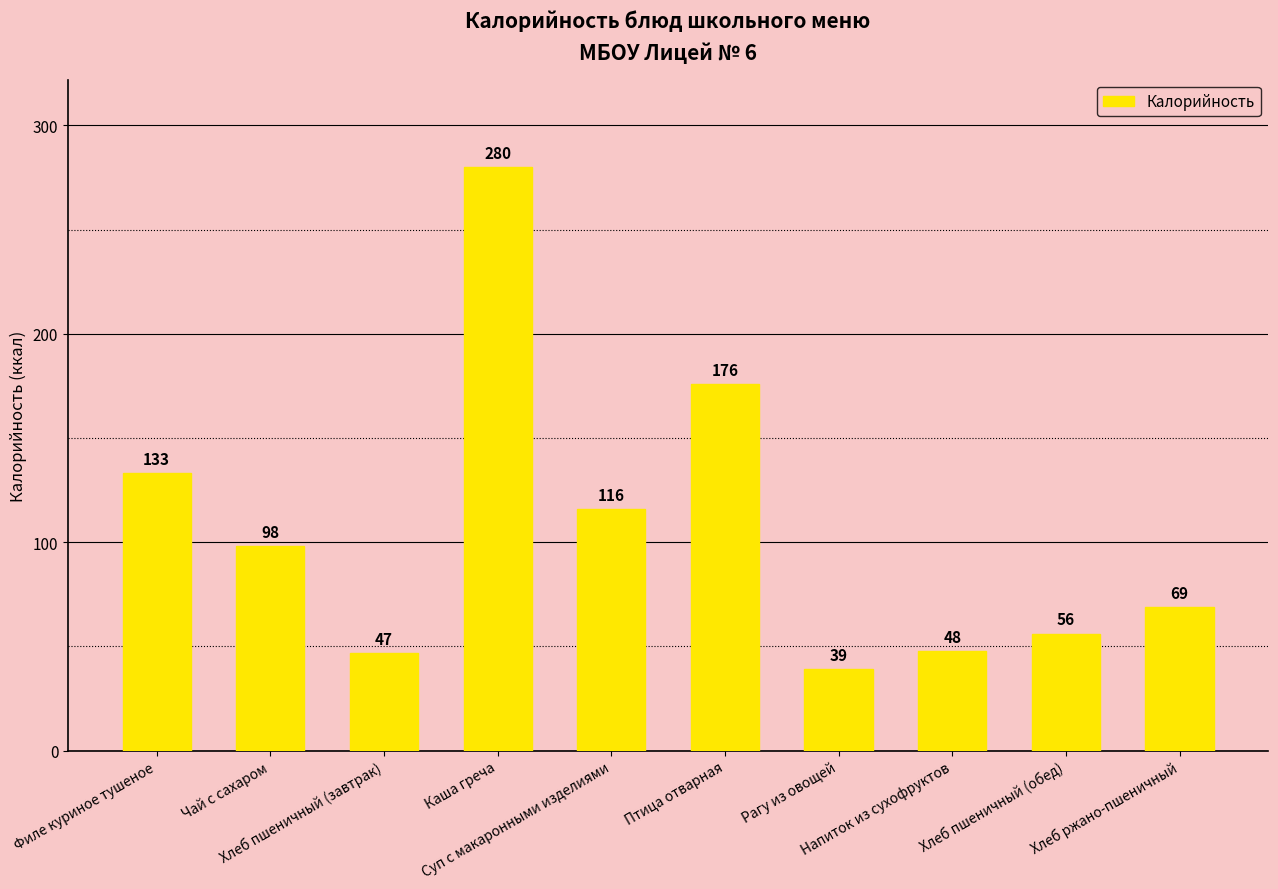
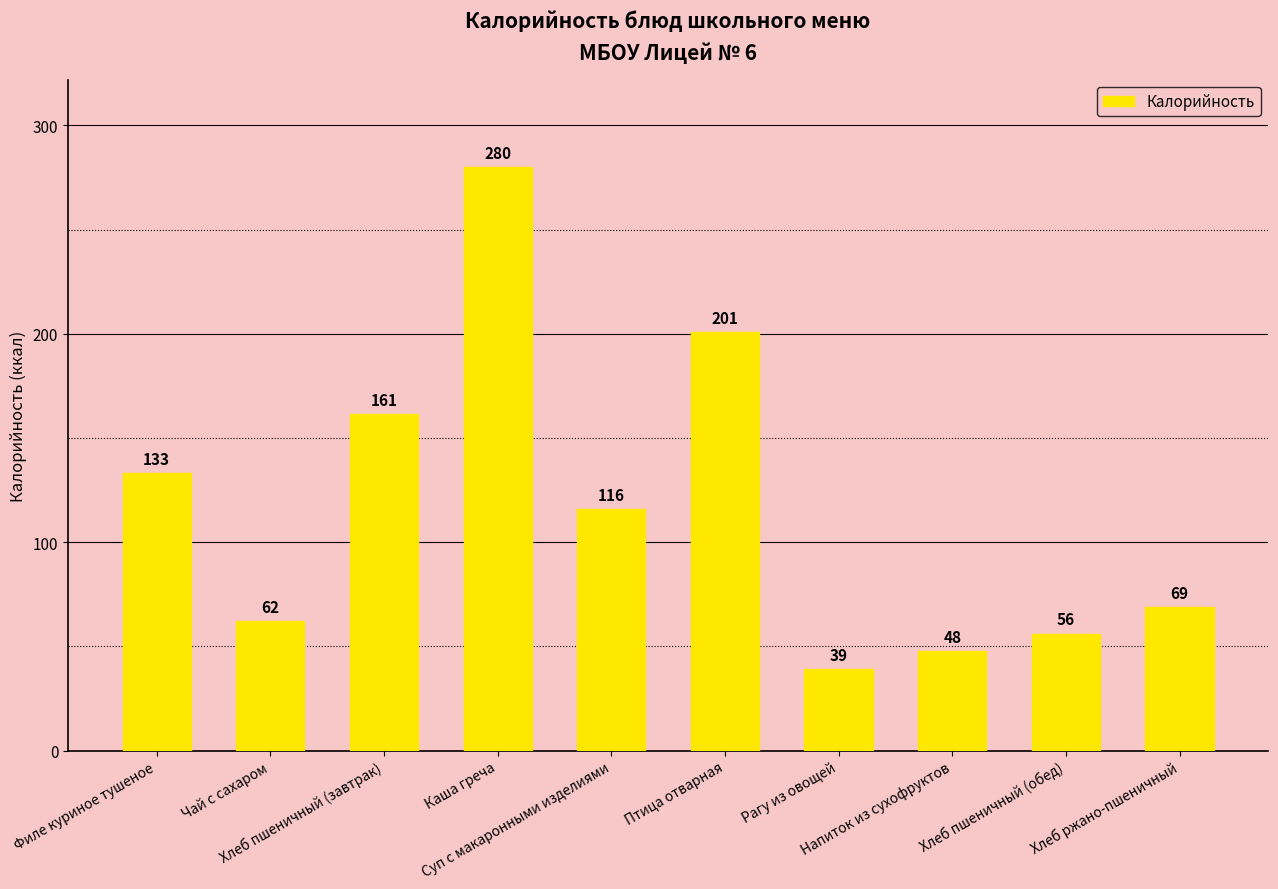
  {
    "Филе куриное тушеное": 133,
-   "Чай с сахаром": 98,
-   "Хлеб пшеничный (завтрак)": 47,
+   "Чай с сахаром": 62,
+   "Хлеб пшеничный (завтрак)": 161,
    "Каша греча": 280,
    "Суп с макаронными изделиями": 116,
-   "Птица отварная": 176,
+   "Птица отварная": 201,
    "Рагу из овощей": 39,
    "Напиток из сухофруктов": 48,
    "Хлеб пшеничный (обед)": 56,
    "Хлеб ржано-пшеничный": 69
  }
